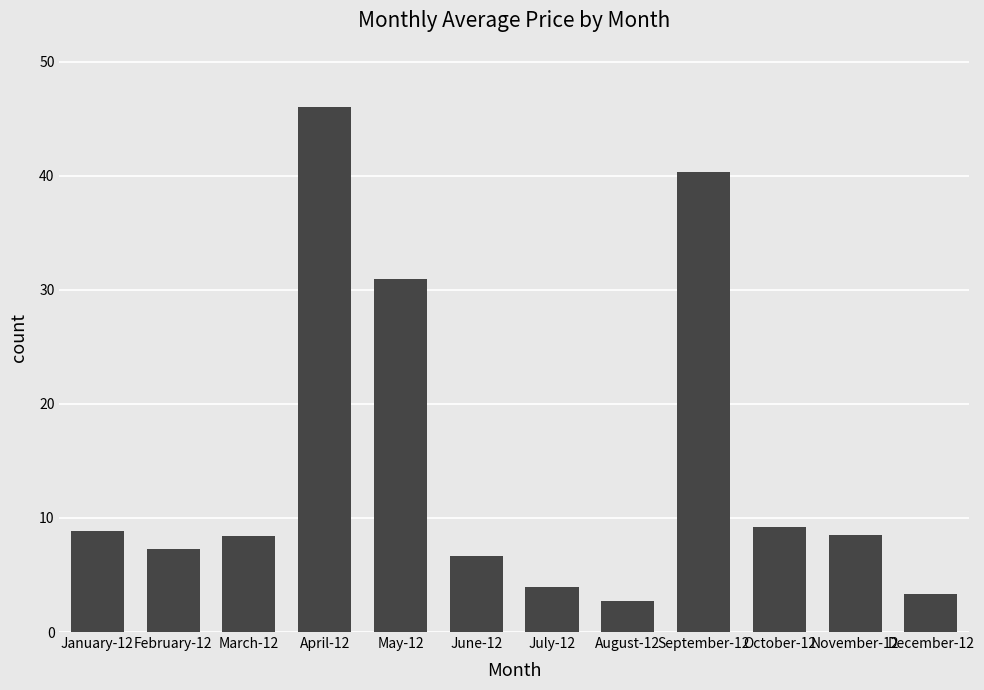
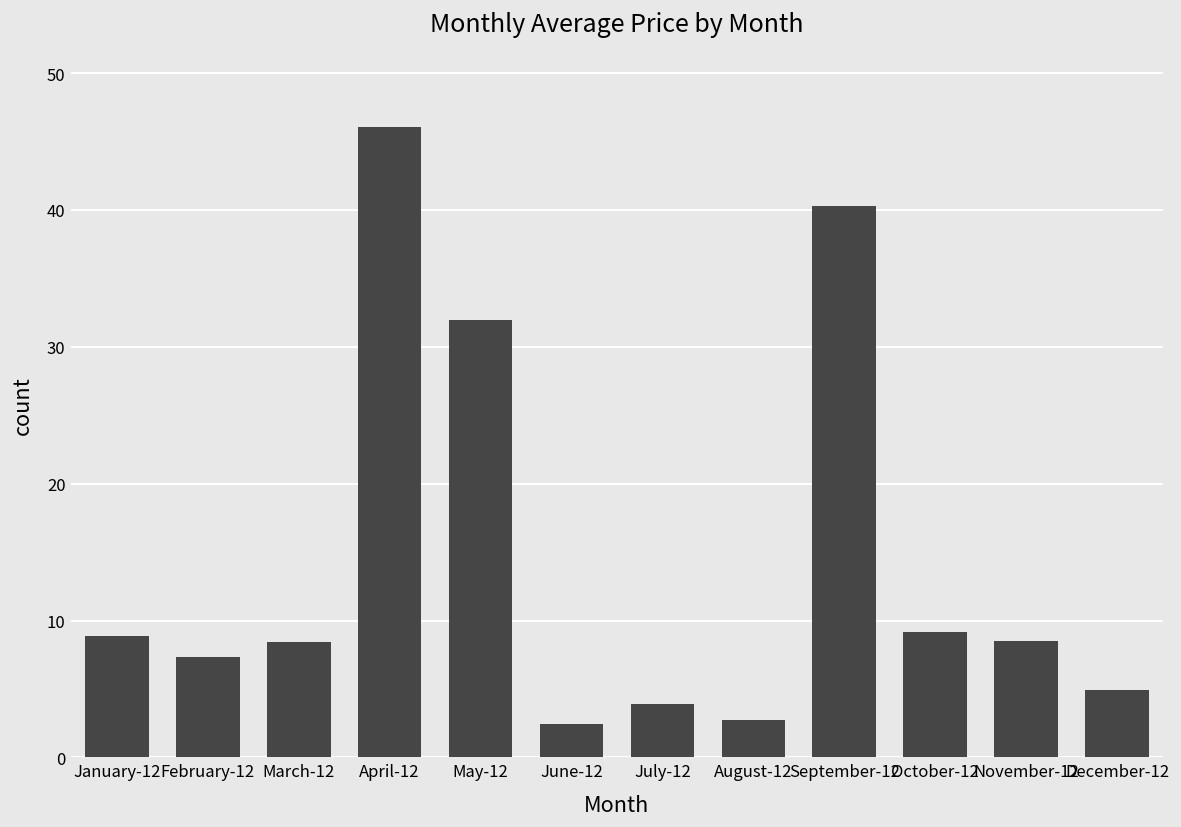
  {
    "January-12": 8.9,
    "February-12": 7.3,
    "March-12": 8.4,
    "April-12": 46.1,
-   "May-12": 31.0,
-   "June-12": 6.7,
+   "May-12": 32.0,
+   "June-12": 2.4,
    "July-12": 3.9,
    "August-12": 2.7,
    "September-12": 40.3,
    "October-12": 9.2,
    "November-12": 8.5,
-   "December-12": 3.3
+   "December-12": 4.9
  }
